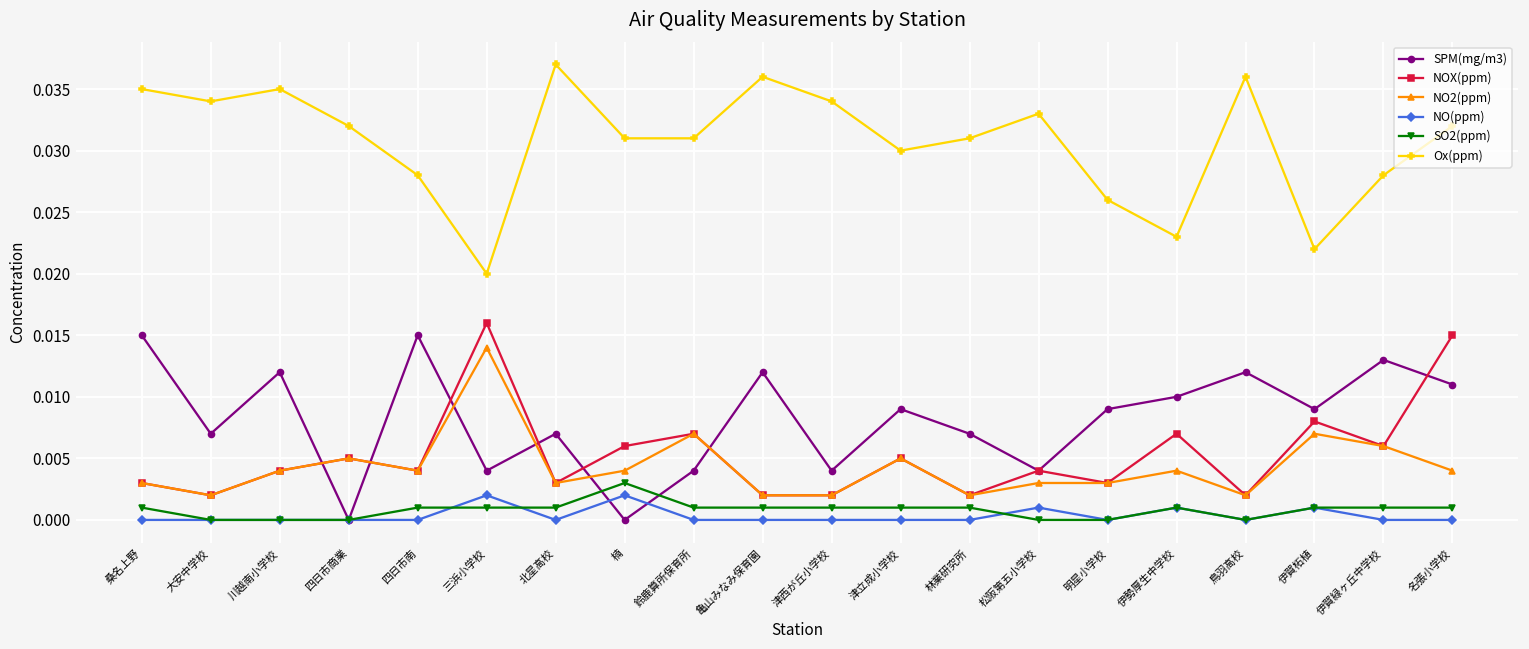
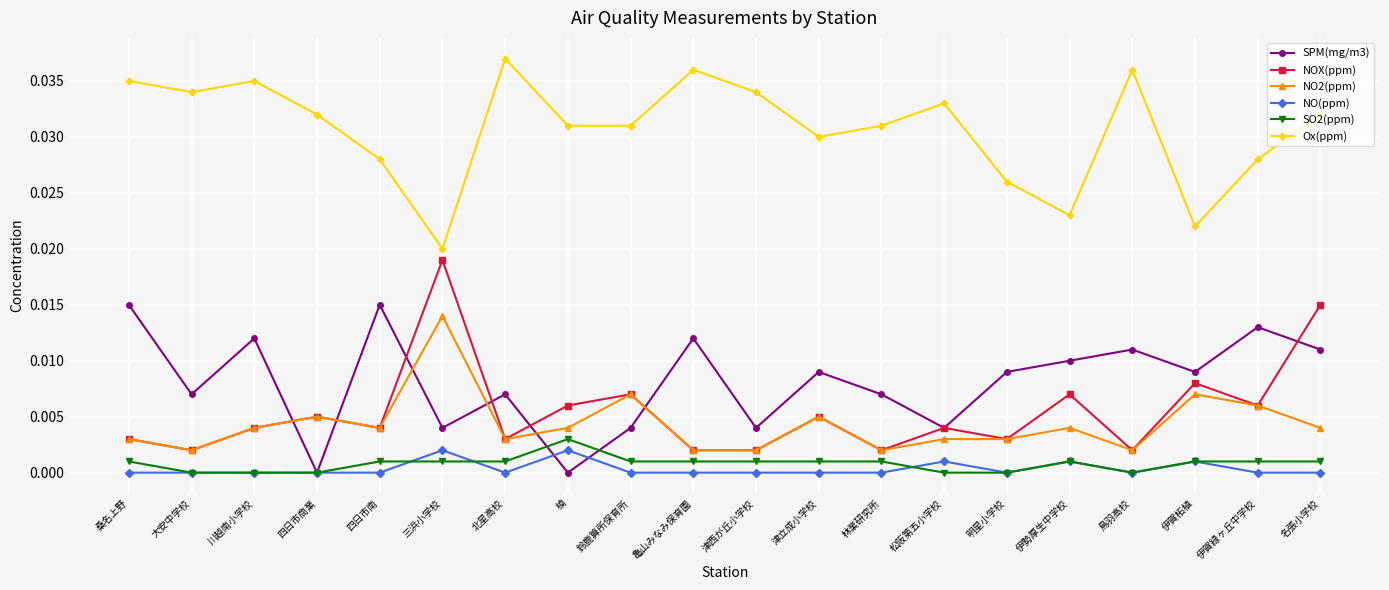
  {
    "SPM(mg/m3)": {
      "桑名上野": 0.015,
      "大安中学校": 0.007,
      "川越南小学校": 0.012,
      "四日市南": 0.015,
      "三浜小学校": 0.004,
      "北星高校": 0.007,
      "楠": 0.000,
      "鈴鹿算所保育所": 0.004,
      "亀山みなみ保育園": 0.012,
      "津西が丘小学校": 0.004,
      "津立成小学校": 0.009,
      "林業研究所": 0.007,
      "明星小学校": 0.009,
      "伊勢厚生中学校": 0.010,
-     "鳥羽高校": 0.012,
+     "鳥羽高校": 0.011,
      "伊賀柘植": 0.009,
      "伊賀緑ヶ丘中学校": 0.013,
      "名張小学校": 0.011
    },
    "NOX(ppm)": {
-     "三浜小学校": 0.016,
+     "三浜小学校": 0.019,
      "楠": 0.006,
      "伊勢厚生中学校": 0.007,
      "伊賀柘植": 0.008,
      "名張小学校": 0.015
    },
    "NO2(ppm)": {
      "三浜小学校": 0.014,
      "楠": 0.004,
      "松阪第五小学校": 0.003,
      "伊勢厚生中学校": 0.004,
      "伊賀柘植": 0.007,
      "名張小学校": 0.004
    },
    "NO(ppm)": {
      "桑名上野": 0.000,
      "四日市南": 0.000,
      "三浜小学校": 0.002,
      "北星高校": 0.000,
      "楠": 0.002,
      "鈴鹿算所保育所": 0.000,
      "亀山みなみ保育園": 0.000,
      "津西が丘小学校": 0.000,
      "津立成小学校": 0.000,
      "林業研究所": 0.000,
      "松阪第五小学校": 0.001,
      "伊賀緑ヶ丘中学校": 0.000,
      "名張小学校": 0.000
    },
    "SO2(ppm)": {
      "桑名上野": 0.001,
      "四日市南": 0.001,
      "三浜小学校": 0.001,
      "北星高校": 0.001,
      "楠": 0.003,
      "鈴鹿算所保育所": 0.001,
      "亀山みなみ保育園": 0.001,
      "津西が丘小学校": 0.001,
      "津立成小学校": 0.001,
      "林業研究所": 0.001,
      "松阪第五小学校": 0.000,
      "伊賀緑ヶ丘中学校": 0.001,
      "名張小学校": 0.001
    },
    "Ox(ppm)": {
      "桑名上野": 0.035,
      "大安中学校": 0.034,
      "川越南小学校": 0.035,
      "四日市商業": 0.032,
      "四日市南": 0.028,
      "三浜小学校": 0.020,
      "北星高校": 0.037,
      "楠": 0.031,
      "鈴鹿算所保育所": 0.031,
      "亀山みなみ保育園": 0.036,
      "津西が丘小学校": 0.034,
      "津立成小学校": 0.030,
      "林業研究所": 0.031,
      "松阪第五小学校": 0.033,
      "明星小学校": 0.026,
      "伊勢厚生中学校": 0.023,
      "鳥羽高校": 0.036,
      "伊賀柘植": 0.022,
      "伊賀緑ヶ丘中学校": 0.028
    }
  }
